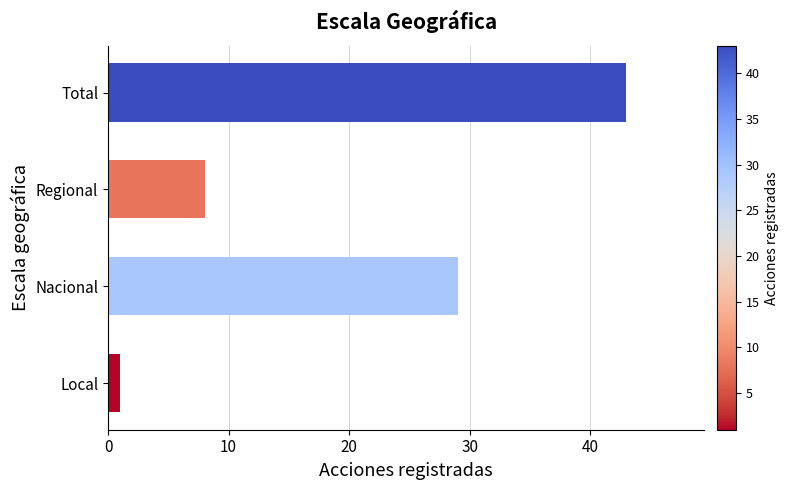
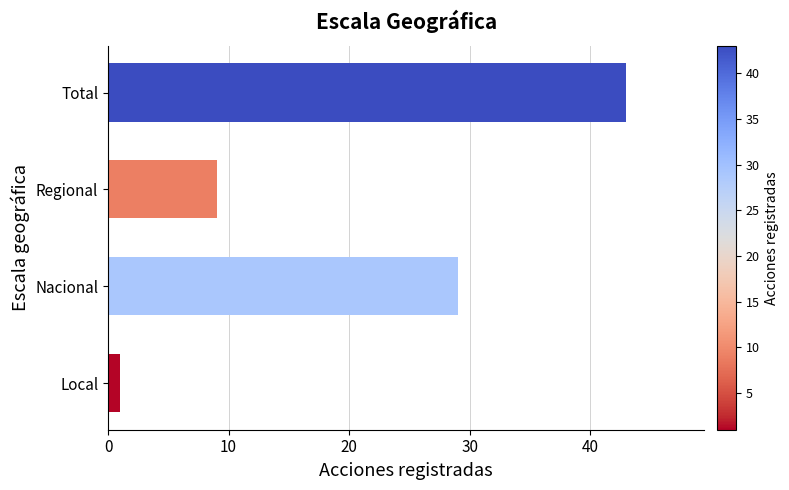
  {
    "Total": 43,
-   "Regional": 8,
+   "Regional": 9,
    "Nacional": 29,
    "Local": 1
  }
